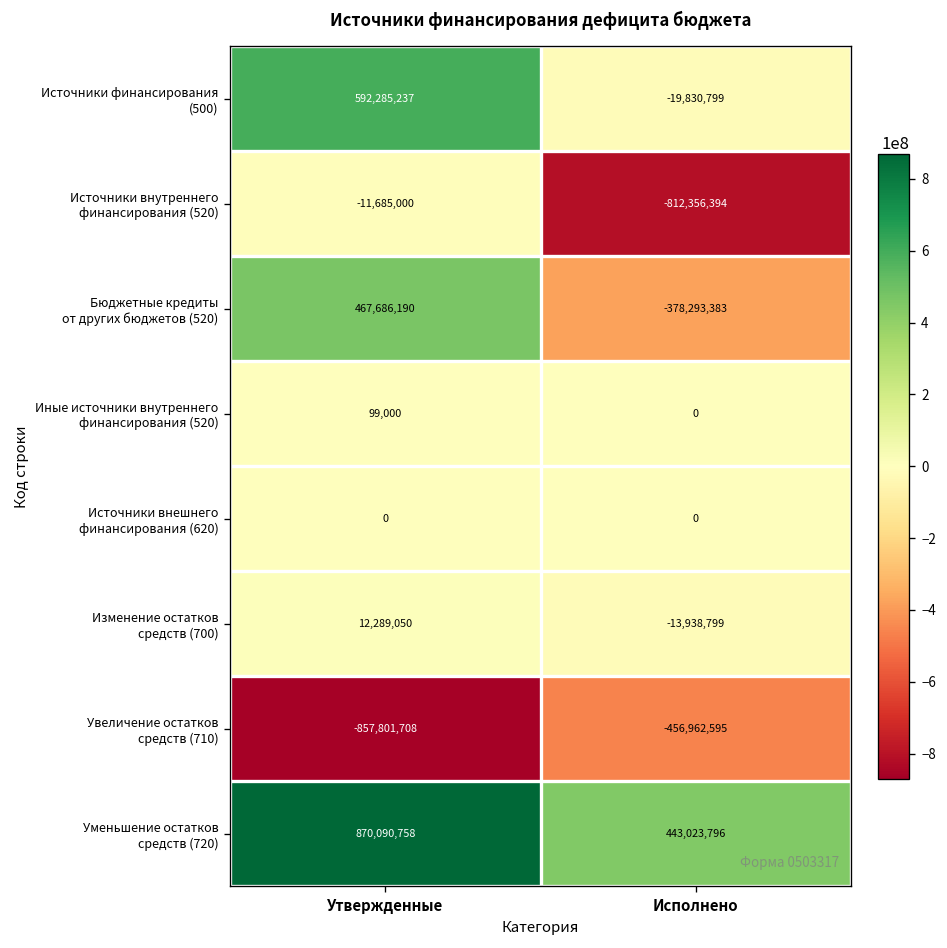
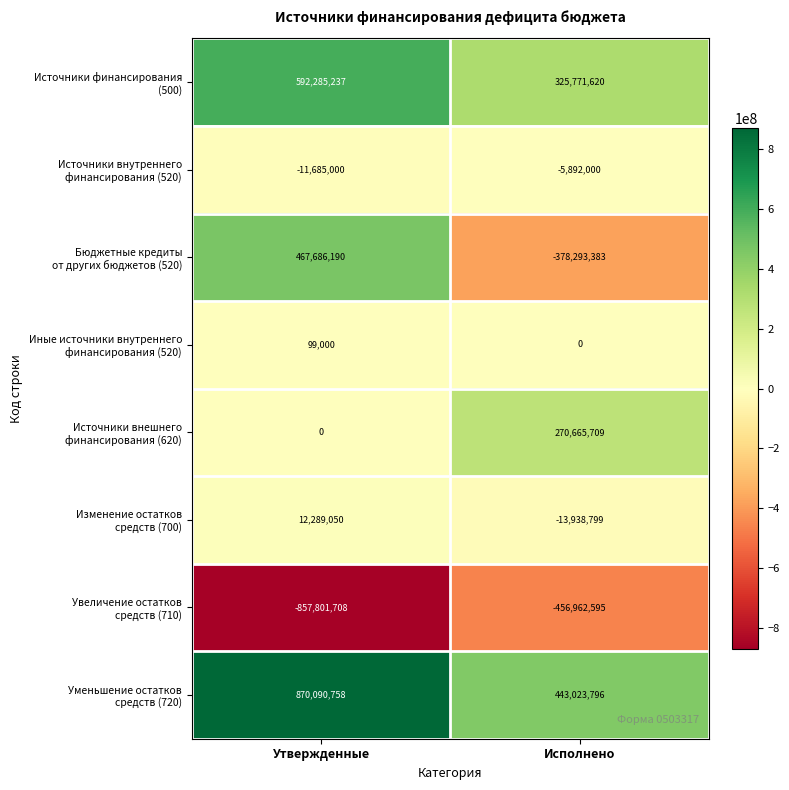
  {
    "Источники финансирования (500)": {
      "Утвержденные": "592,285,237",
-     "Исполнено": "-19,830,799"
+     "Исполнено": "325,771,620"
    },
    "Источники внутреннего финансирования (520)": {
      "Утвержденные": "-11,685,000",
-     "Исполнено": "-812,356,394"
+     "Исполнено": "-5,892,000"
    },
    "Бюджетные кредиты от других бюджетов (520)": {
      "Утвержденные": "467,686,190",
      "Исполнено": "-378,293,383"
    },
    "Иные источники внутреннего финансирования (520)": {
      "Утвержденные": "99,000",
      "Исполнено": "0"
    },
    "Источники внешнего финансирования (620)": {
      "Утвержденные": "0",
-     "Исполнено": "0"
+     "Исполнено": "270,665,709"
    },
    "Изменение остатков средств (700)": {
      "Утвержденные": "12,289,050",
      "Исполнено": "-13,938,799"
    },
    "Увеличение остатков средств (710)": {
      "Утвержденные": "-857,801,708",
      "Исполнено": "-456,962,595"
    },
    "Уменьшение остатков средств (720)": {
      "Утвержденные": "870,090,758"
    }
  }
